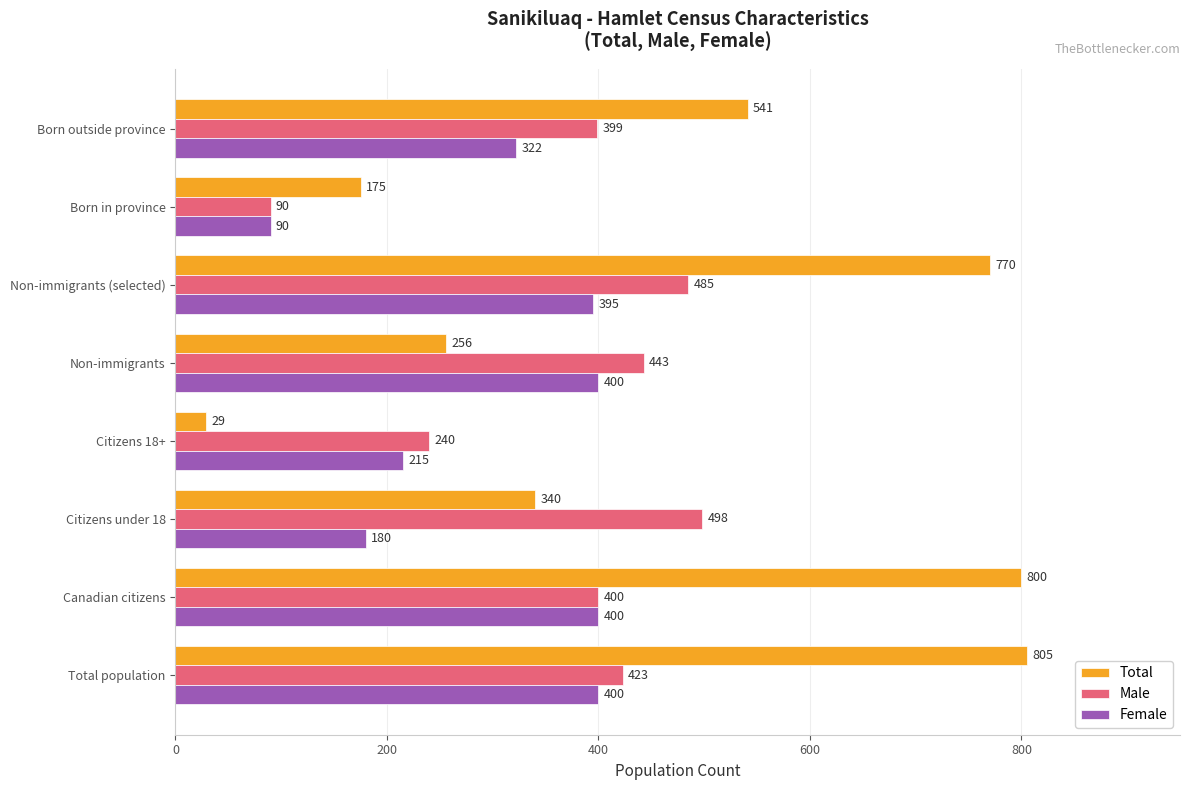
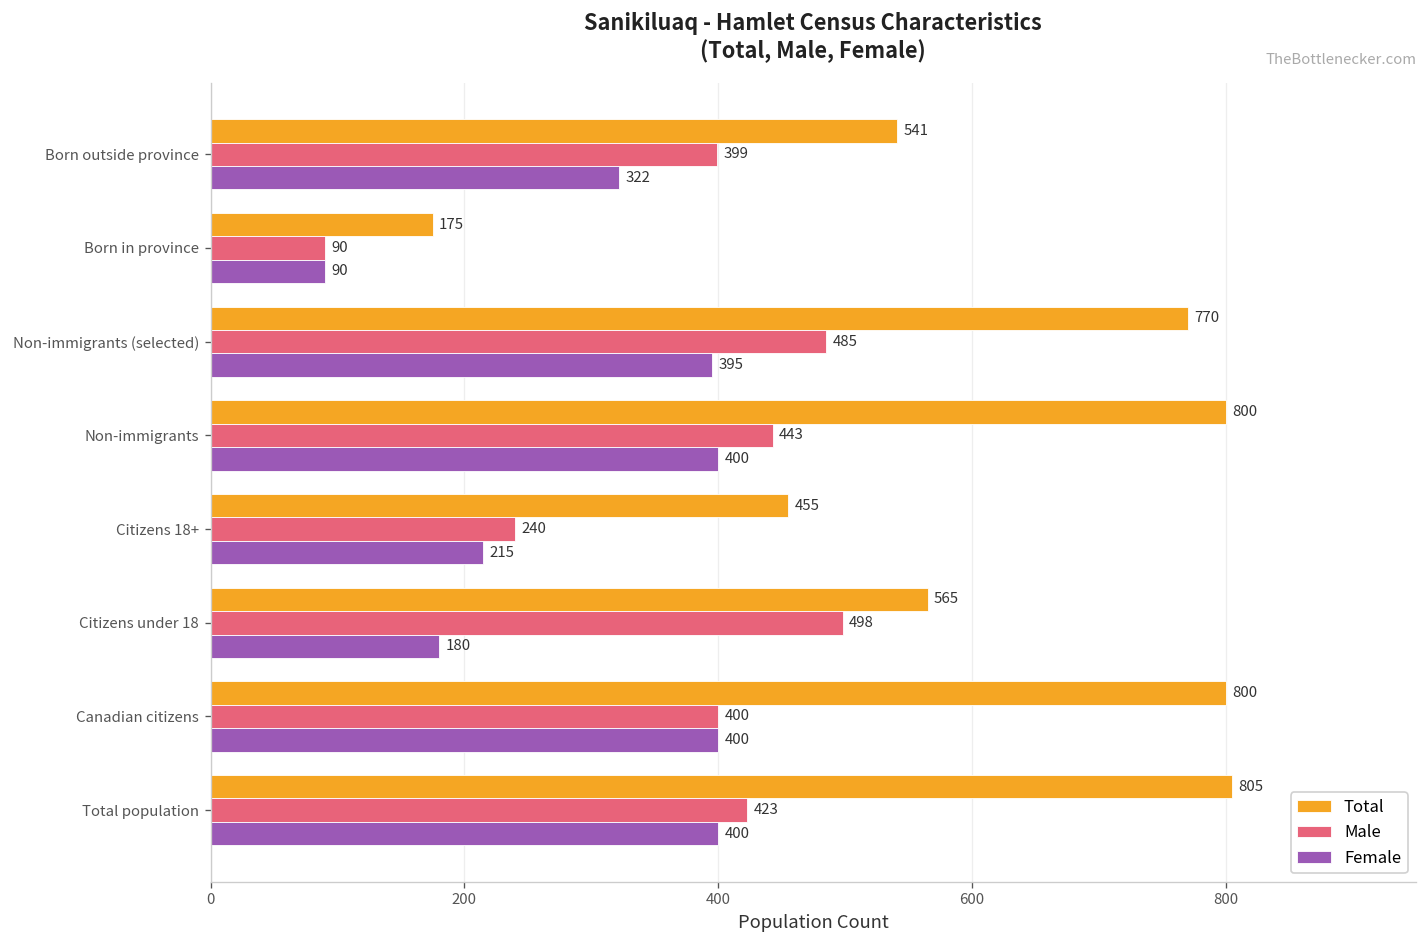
  {
    "Total": {
      "Born outside province": 541,
      "Born in province": 175,
      "Non-immigrants (selected)": 770,
-     "Non-immigrants": 256,
-     "Citizens 18+": 29,
-     "Citizens under 18": 340,
+     "Non-immigrants": 800,
+     "Citizens 18+": 455,
+     "Citizens under 18": 565,
      "Canadian citizens": 800,
      "Total population": 805
    },
    "Male": {
      "Born outside province": 399,
      "Born in province": 90,
      "Non-immigrants (selected)": 485,
      "Non-immigrants": 443,
      "Citizens 18+": 240,
      "Citizens under 18": 498,
      "Canadian citizens": 400,
      "Total population": 423
    },
    "Female": {
      "Born outside province": 322,
      "Born in province": 90,
      "Non-immigrants (selected)": 395,
      "Non-immigrants": 400,
      "Citizens 18+": 215,
      "Citizens under 18": 180,
      "Canadian citizens": 400,
      "Total population": 400
    }
  }
